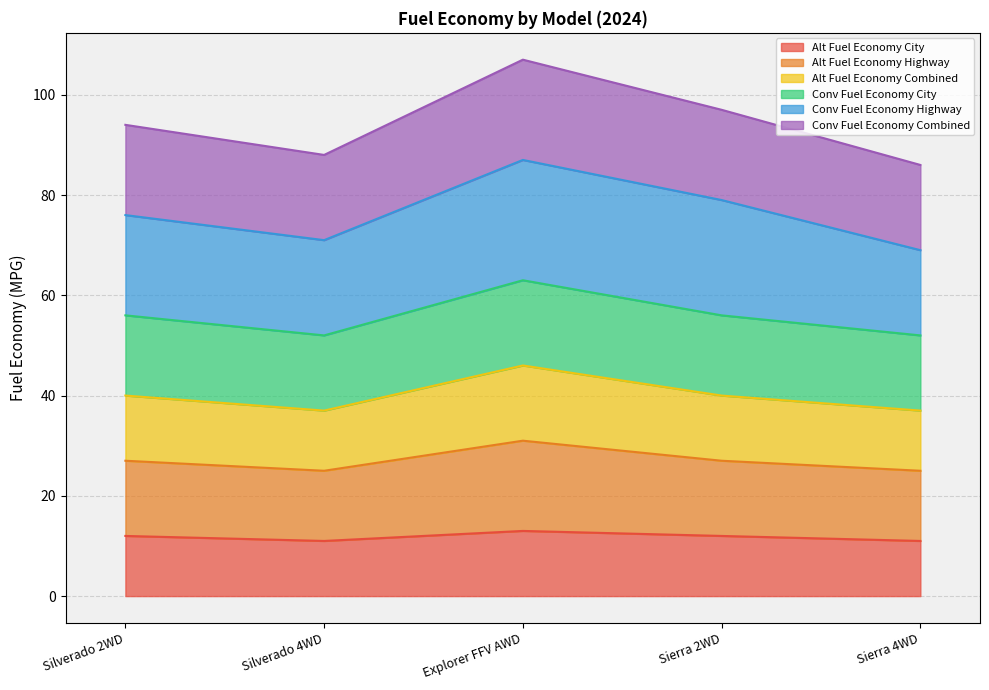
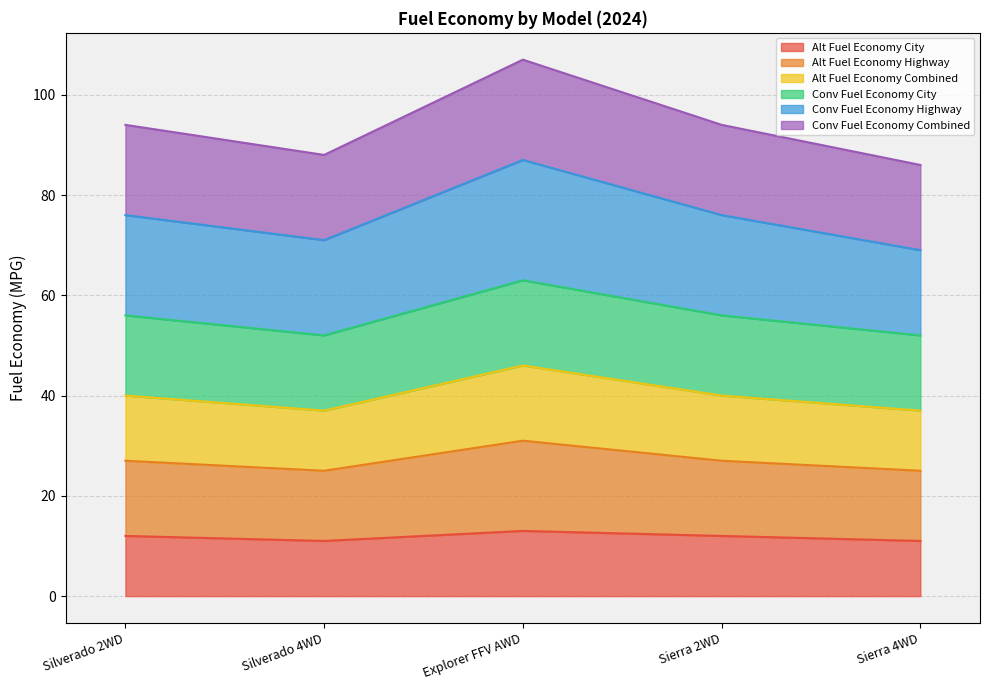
  {
    "Alt Fuel Economy Combined": {
      "Silverado 2WD": 13,
      "Silverado 4WD": 12,
      "Explorer FFV AWD": 15,
      "Sierra 2WD": 13,
      "Sierra 4WD": 12
    },
    "Conv Fuel Economy City": {
      "Silverado 2WD": 16,
      "Silverado 4WD": 15,
      "Explorer FFV AWD": 17,
      "Sierra 2WD": 16,
      "Sierra 4WD": 15
    },
    "Conv Fuel Economy Highway": {
      "Silverado 2WD": 20,
      "Silverado 4WD": 19,
      "Explorer FFV AWD": 24,
-     "Sierra 2WD": 23,
+     "Sierra 2WD": 20,
      "Sierra 4WD": 17
    },
    "Conv Fuel Economy Combined": {
      "Silverado 2WD": 18,
      "Silverado 4WD": 17,
      "Explorer FFV AWD": 20,
      "Sierra 2WD": 18,
      "Sierra 4WD": 17
    }
  }
